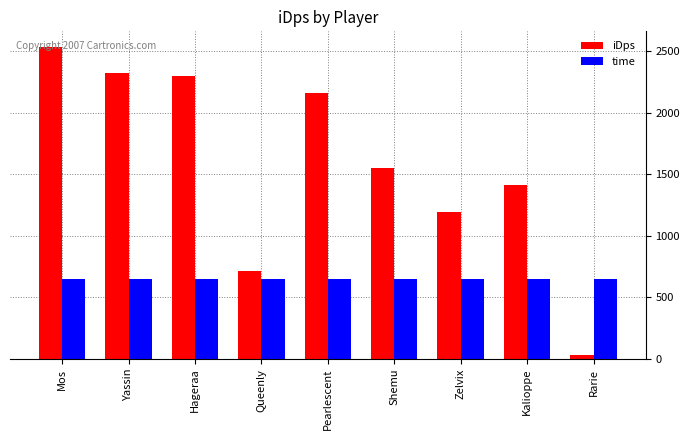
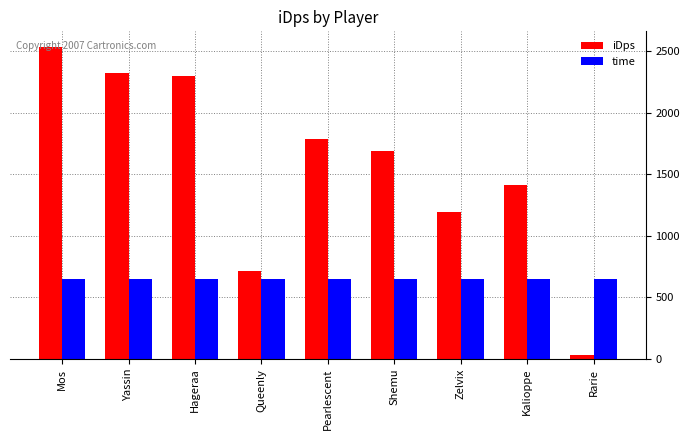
  {
    "iDps": {
      "Yassin": 2330,
      "Hageraa": 2300,
      "Queenly": 720,
-     "Pearlescent": 2160,
-     "Shemu": 1550,
+     "Pearlescent": 1790,
+     "Shemu": 1690,
      "Zelvix": 1190,
      "Kalioppe": 1410,
      "Rarie": 30
    },
    "time": {
      "Mos": 650,
      "Yassin": 650,
      "Hageraa": 650,
      "Queenly": 650,
      "Pearlescent": 650,
      "Shemu": 650,
      "Zelvix": 650,
      "Kalioppe": 650,
      "Rarie": 650
    }
  }
